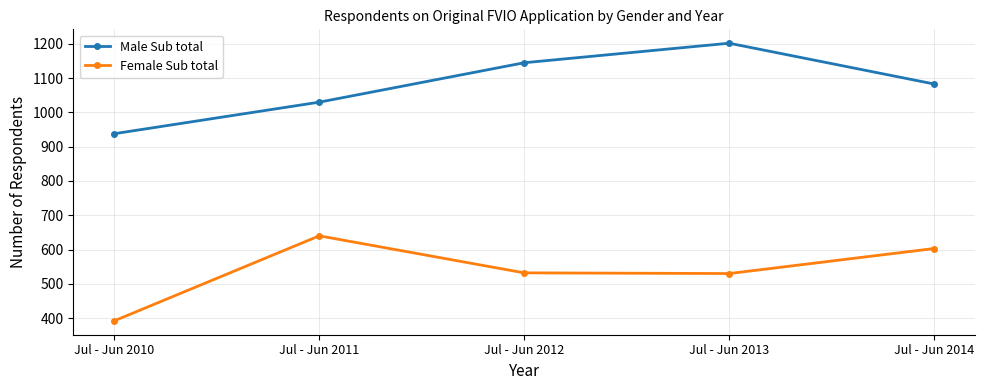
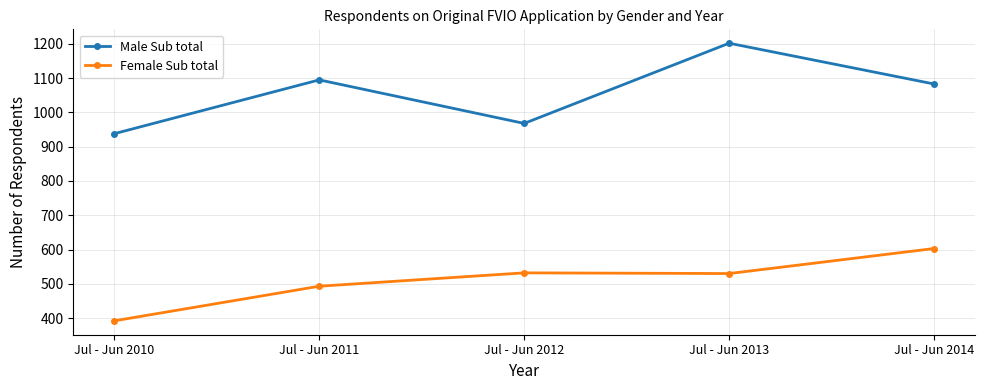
  {
    "Male Sub total": {
      "Jul - Jun 2010": 940,
-     "Jul - Jun 2011": 1030,
-     "Jul - Jun 2012": 1150,
+     "Jul - Jun 2011": 1100,
+     "Jul - Jun 2012": 970,
      "Jul - Jun 2013": 1200,
      "Jul - Jun 2014": 1080
    },
    "Female Sub total": {
      "Jul - Jun 2010": 390,
-     "Jul - Jun 2011": 640,
+     "Jul - Jun 2011": 490,
      "Jul - Jun 2012": 530,
      "Jul - Jun 2013": 530,
      "Jul - Jun 2014": 600
    }
  }
